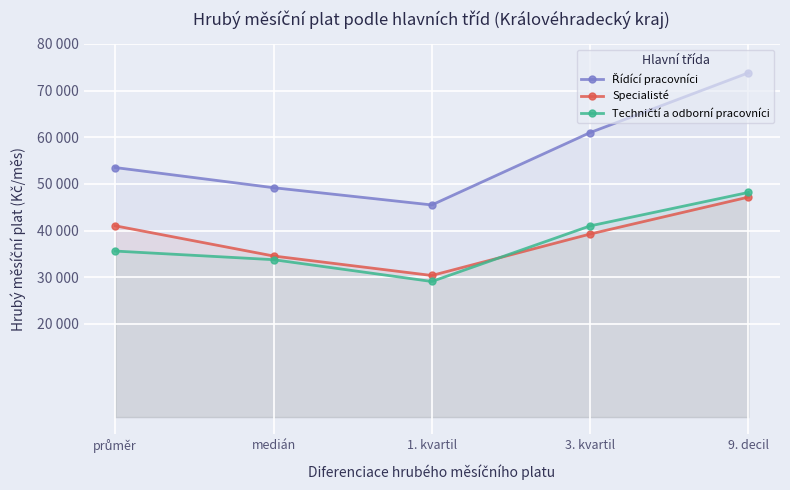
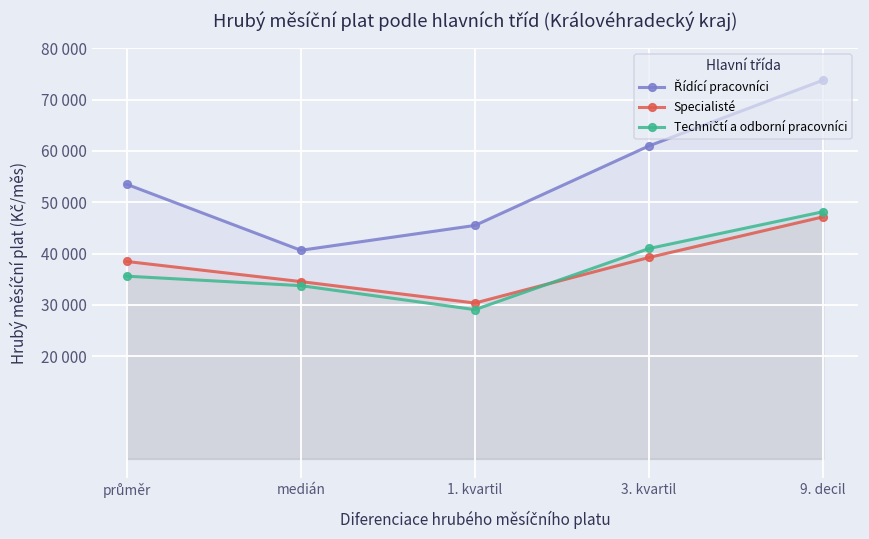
  {
    "Řídící pracovníci": {
      "průměr": 54000,
-     "medián": 49000,
+     "medián": 41000,
      "1. kvartil": 45000,
      "3. kvartil": 61000
    },
    "Specialisté": {
-     "průměr": 41000,
+     "průměr": 38000,
      "medián": 35000,
      "1. kvartil": 30000,
      "3. kvartil": 39000,
      "9. decil": 47000
    },
    "Techničtí a odborní pracovníci": {
      "průměr": 36000,
      "medián": 34000,
      "1. kvartil": 29000,
      "3. kvartil": 41000,
      "9. decil": 48000
    }
  }
